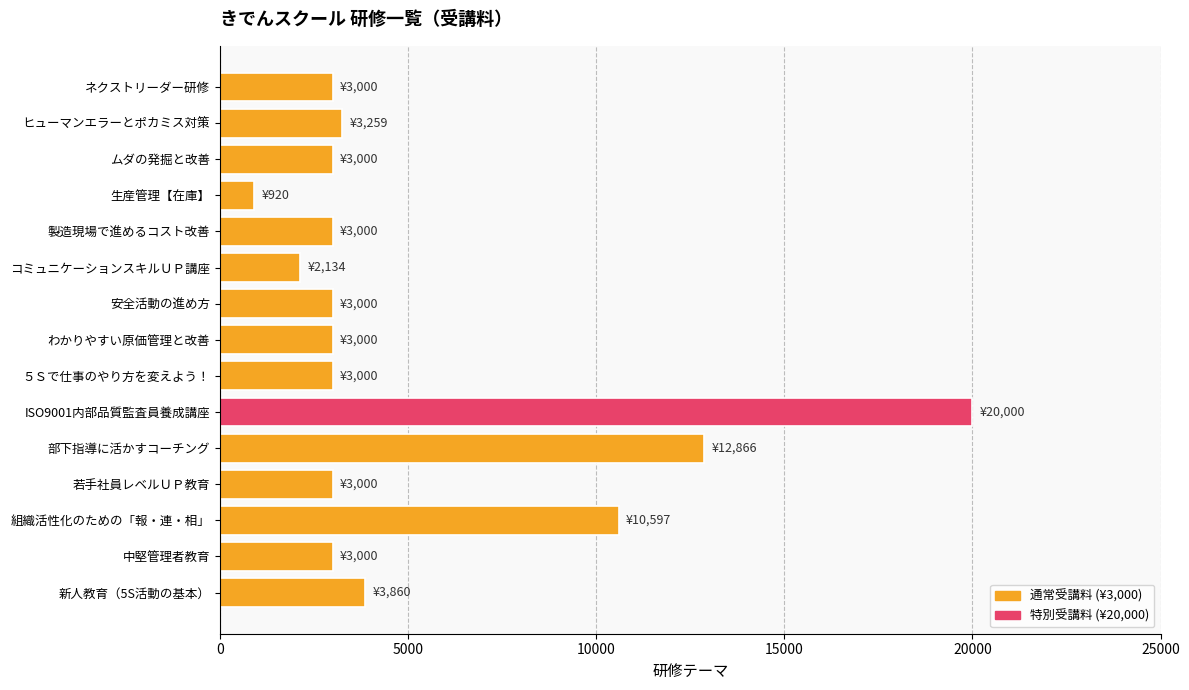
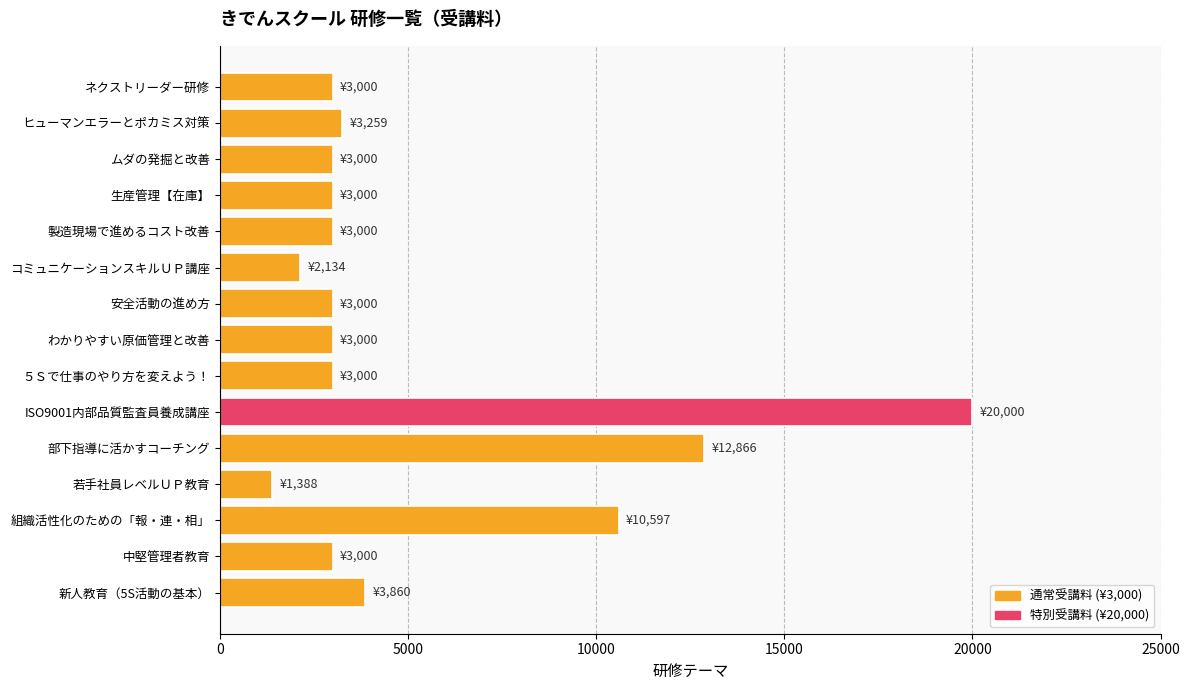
  {
    "ネクストリーダー研修": "¥3,000",
    "ヒューマンエラーとポカミス対策": "¥3,259",
    "ムダの発掘と改善": "¥3,000",
-   "生産管理【在庫】": "¥920",
+   "生産管理【在庫】": "¥3,000",
    "製造現場で進めるコスト改善": "¥3,000",
    "コミュニケーションスキルＵＰ講座": "¥2,134",
    "安全活動の進め方": "¥3,000",
    "わかりやすい原価管理と改善": "¥3,000",
    "５Ｓで仕事のやり方を変えよう！": "¥3,000",
    "ISO9001内部品質監査員養成講座": "¥20,000",
    "部下指導に活かすコーチング": "¥12,866",
-   "若手社員レベルＵＰ教育": "¥3,000",
+   "若手社員レベルＵＰ教育": "¥1,388",
    "組織活性化のための「報・連・相」": "¥10,597",
    "中堅管理者教育": "¥3,000",
    "新人教育（5S活動の基本）": "¥3,860"
  }
